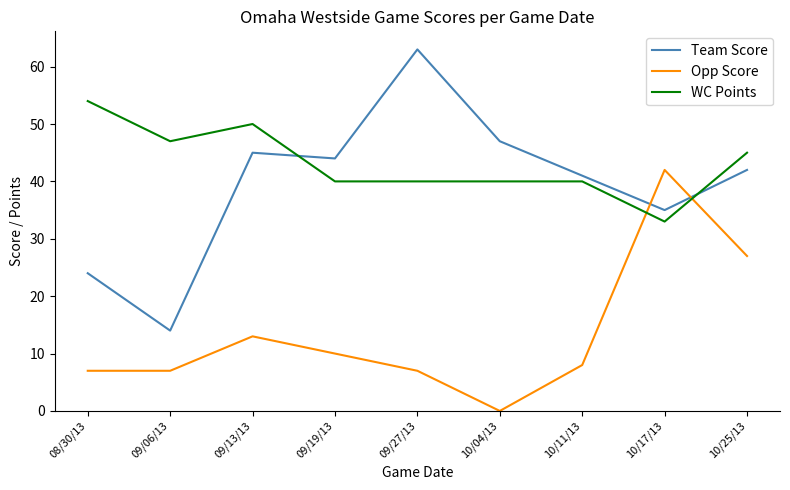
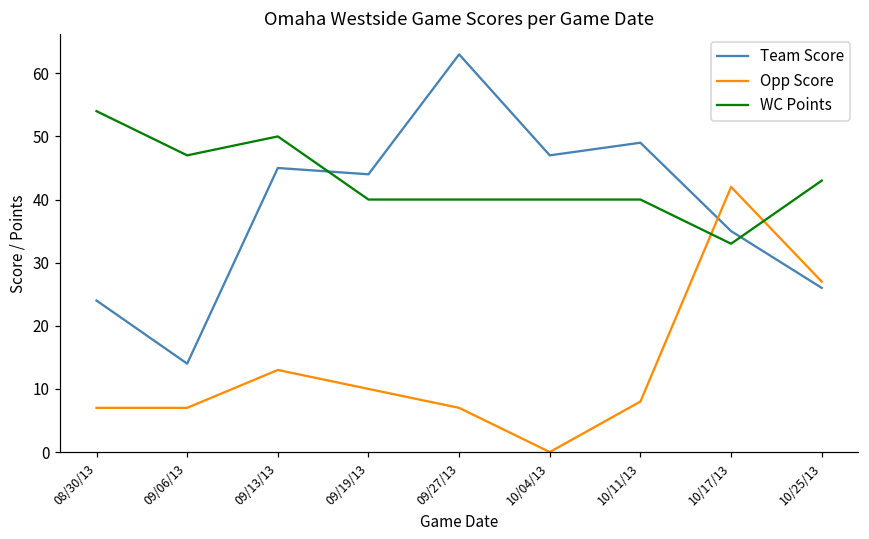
  {
    "Team Score": {
      "08/30/13": 24,
      "09/06/13": 14,
      "09/13/13": 45,
      "09/19/13": 44,
      "09/27/13": 63,
      "10/04/13": 47,
-     "10/11/13": 41,
+     "10/11/13": 49,
      "10/17/13": 35,
-     "10/25/13": 42
+     "10/25/13": 26
    },
    "Opp Score": {
      "08/30/13": 7,
      "09/06/13": 7,
      "09/13/13": 13,
      "09/19/13": 10,
      "09/27/13": 7,
      "10/04/13": 0,
      "10/11/13": 8,
      "10/17/13": 42,
      "10/25/13": 27
    },
    "WC Points": {
      "08/30/13": 54,
      "09/06/13": 47,
      "09/13/13": 50,
      "09/19/13": 40,
      "09/27/13": 40,
      "10/04/13": 40,
      "10/11/13": 40,
      "10/17/13": 33,
-     "10/25/13": 45
+     "10/25/13": 43
    }
  }
